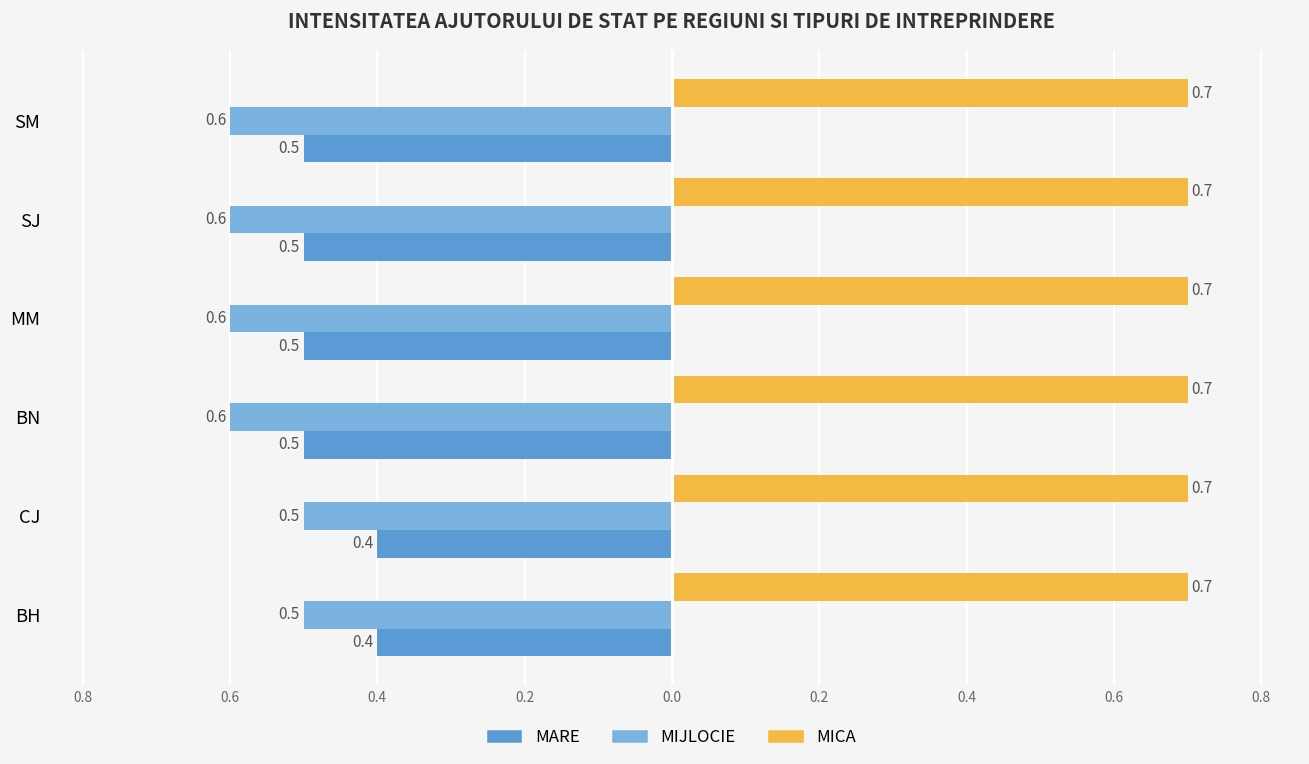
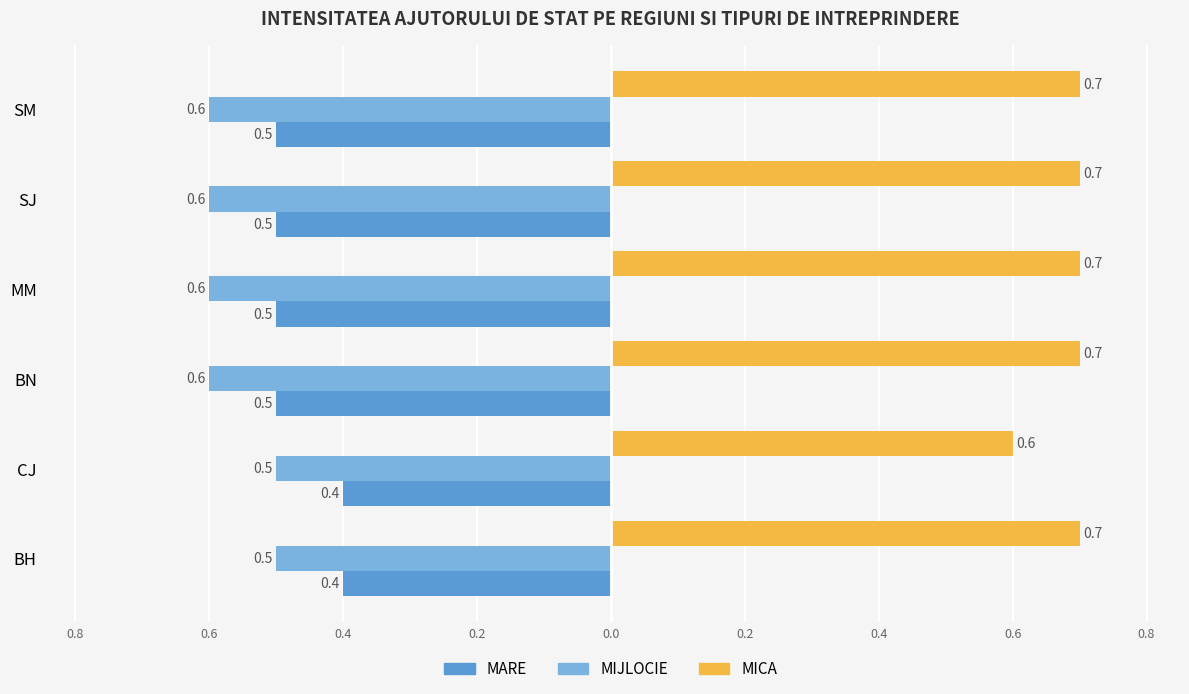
  {
    "MICA": {
      "SM": 0.7,
      "SJ": 0.7,
      "MM": 0.7,
      "BN": 0.7,
-     "CJ": 0.7,
+     "CJ": 0.6,
      "BH": 0.7
    }
  }
